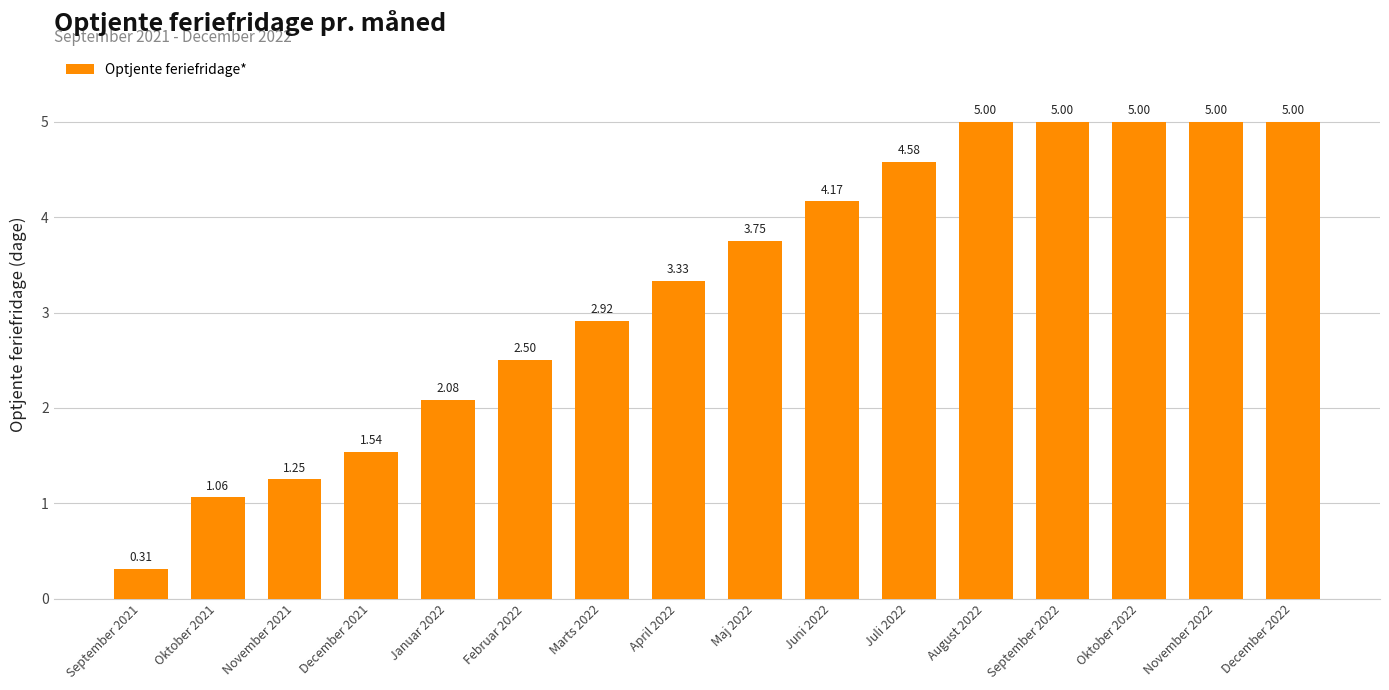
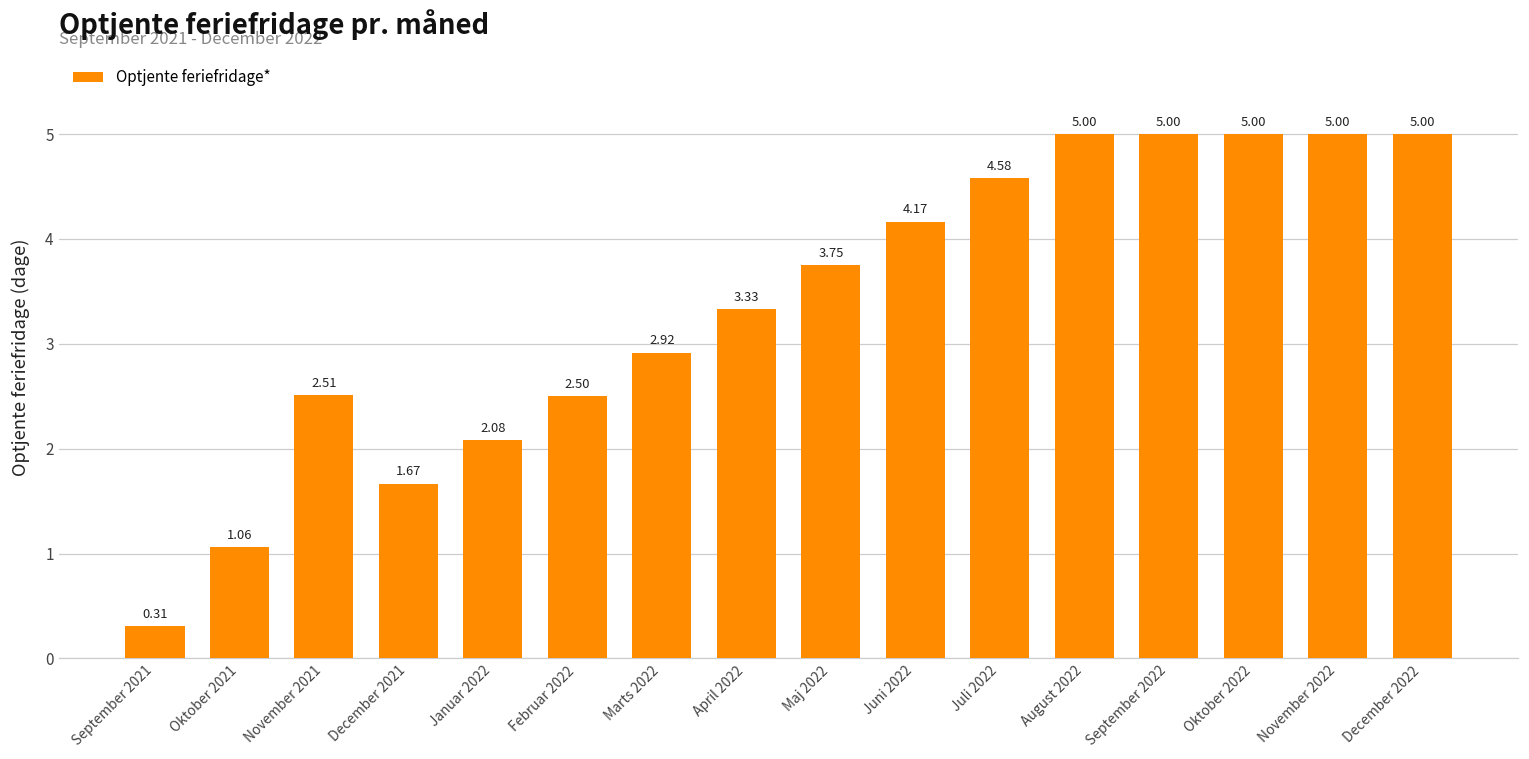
  {
    "September 2021": 0.31,
    "Oktober 2021": 1.06,
-   "November 2021": 1.25,
-   "December 2021": 1.54,
+   "November 2021": 2.51,
+   "December 2021": 1.67,
    "Januar 2022": 2.08,
    "Februar 2022": 2.50,
    "Marts 2022": 2.92,
    "April 2022": 3.33,
    "Maj 2022": 3.75,
    "Juni 2022": 4.17,
    "Juli 2022": 4.58,
    "August 2022": 5.00,
    "September 2022": 5.00,
    "Oktober 2022": 5.00,
    "November 2022": 5.00,
    "December 2022": 5.00
  }
